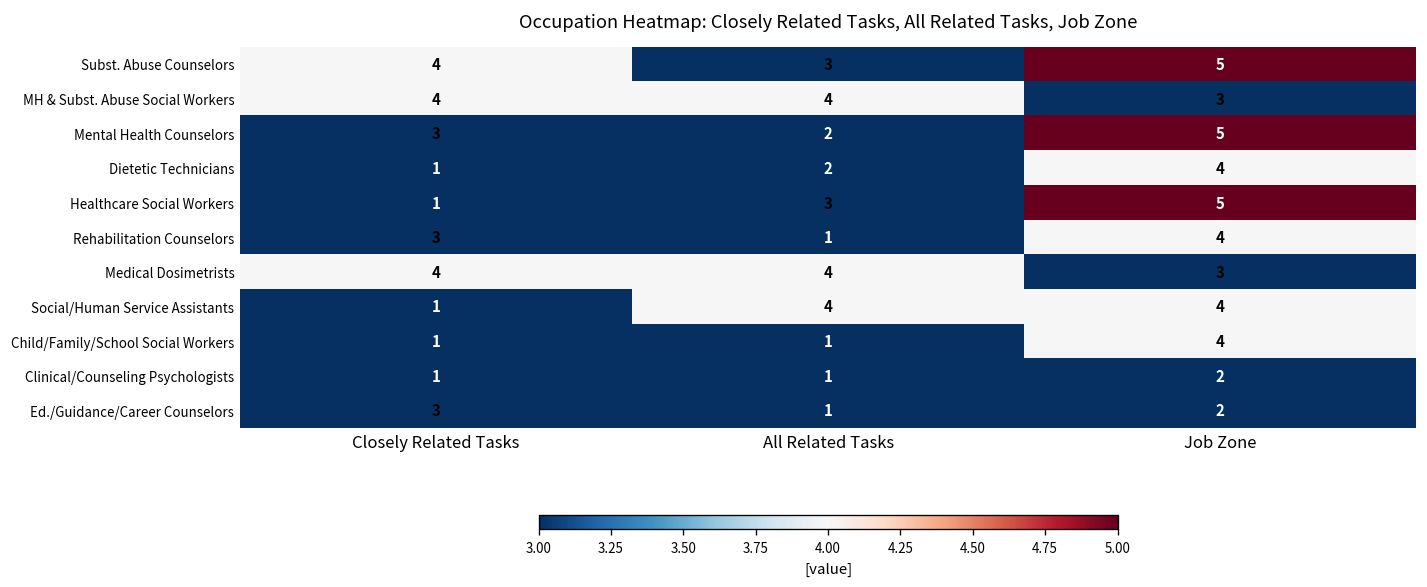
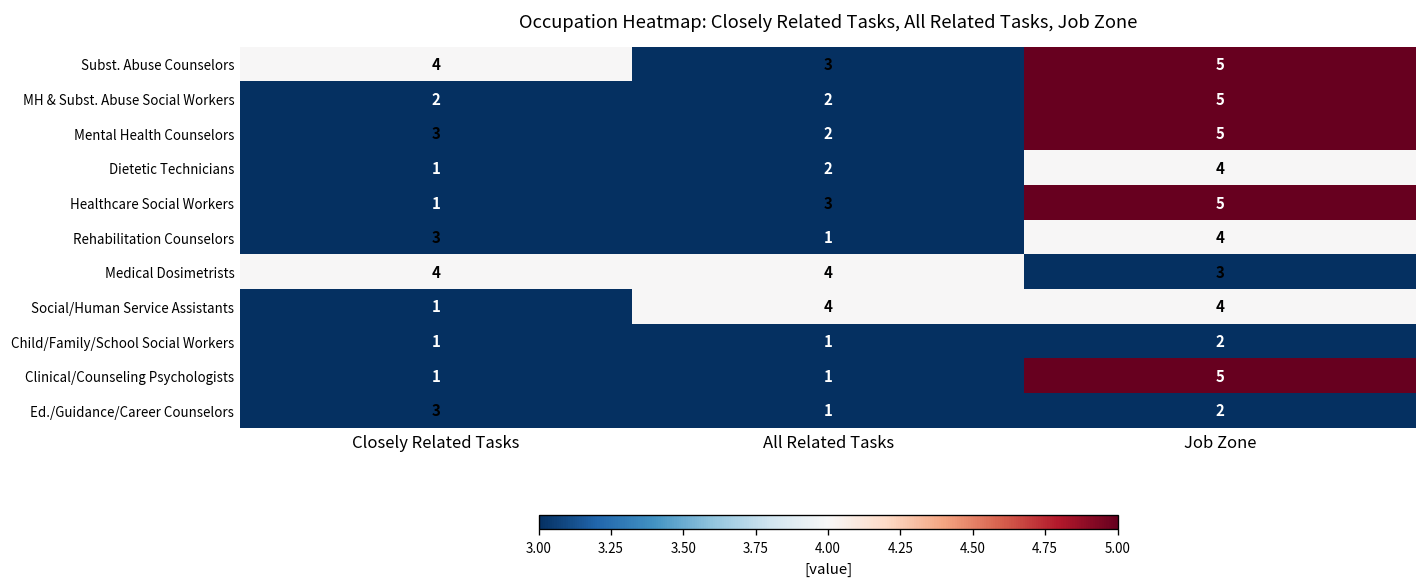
  {
    "Subst. Abuse Counselors": {
      "Closely Related Tasks": 4,
      "All Related Tasks": 3,
      "Job Zone": 5
    },
    "MH & Subst. Abuse Social Workers": {
-     "Closely Related Tasks": 4,
-     "All Related Tasks": 4,
-     "Job Zone": 3
+     "Closely Related Tasks": 2,
+     "All Related Tasks": 2,
+     "Job Zone": 5
    },
    "Mental Health Counselors": {
      "Closely Related Tasks": 3,
      "All Related Tasks": 2,
      "Job Zone": 5
    },
    "Dietetic Technicians": {
      "Closely Related Tasks": 1,
      "All Related Tasks": 2,
      "Job Zone": 4
    },
    "Healthcare Social Workers": {
      "Closely Related Tasks": 1,
      "All Related Tasks": 3,
      "Job Zone": 5
    },
    "Rehabilitation Counselors": {
      "Closely Related Tasks": 3,
      "All Related Tasks": 1,
      "Job Zone": 4
    },
    "Medical Dosimetrists": {
      "Closely Related Tasks": 4,
      "All Related Tasks": 4,
      "Job Zone": 3
    },
    "Social/Human Service Assistants": {
      "Closely Related Tasks": 1,
      "All Related Tasks": 4,
      "Job Zone": 4
    },
    "Child/Family/School Social Workers": {
      "Closely Related Tasks": 1,
      "All Related Tasks": 1,
-     "Job Zone": 4
+     "Job Zone": 2
    },
    "Clinical/Counseling Psychologists": {
      "Closely Related Tasks": 1,
      "All Related Tasks": 1,
-     "Job Zone": 2
+     "Job Zone": 5
    },
    "Ed./Guidance/Career Counselors": {
      "Closely Related Tasks": 3,
      "All Related Tasks": 1,
      "Job Zone": 2
    }
  }
